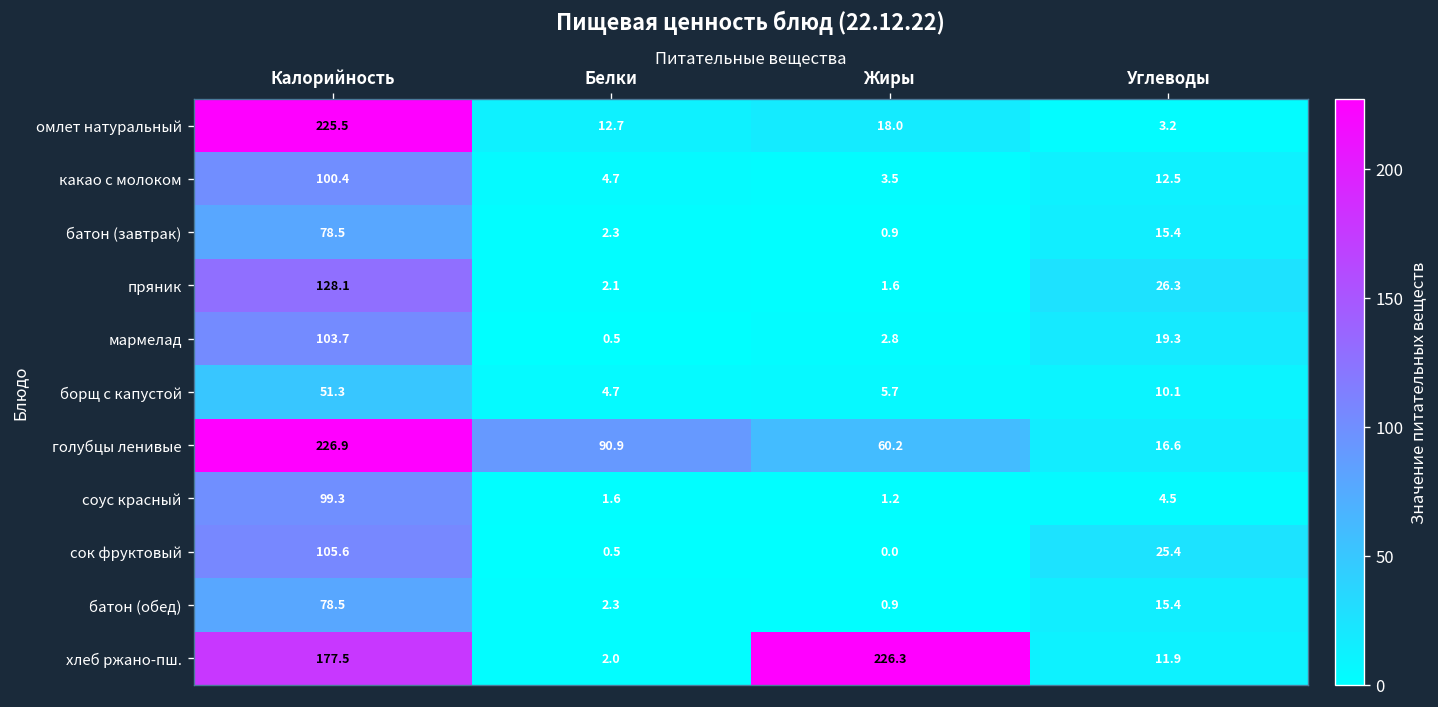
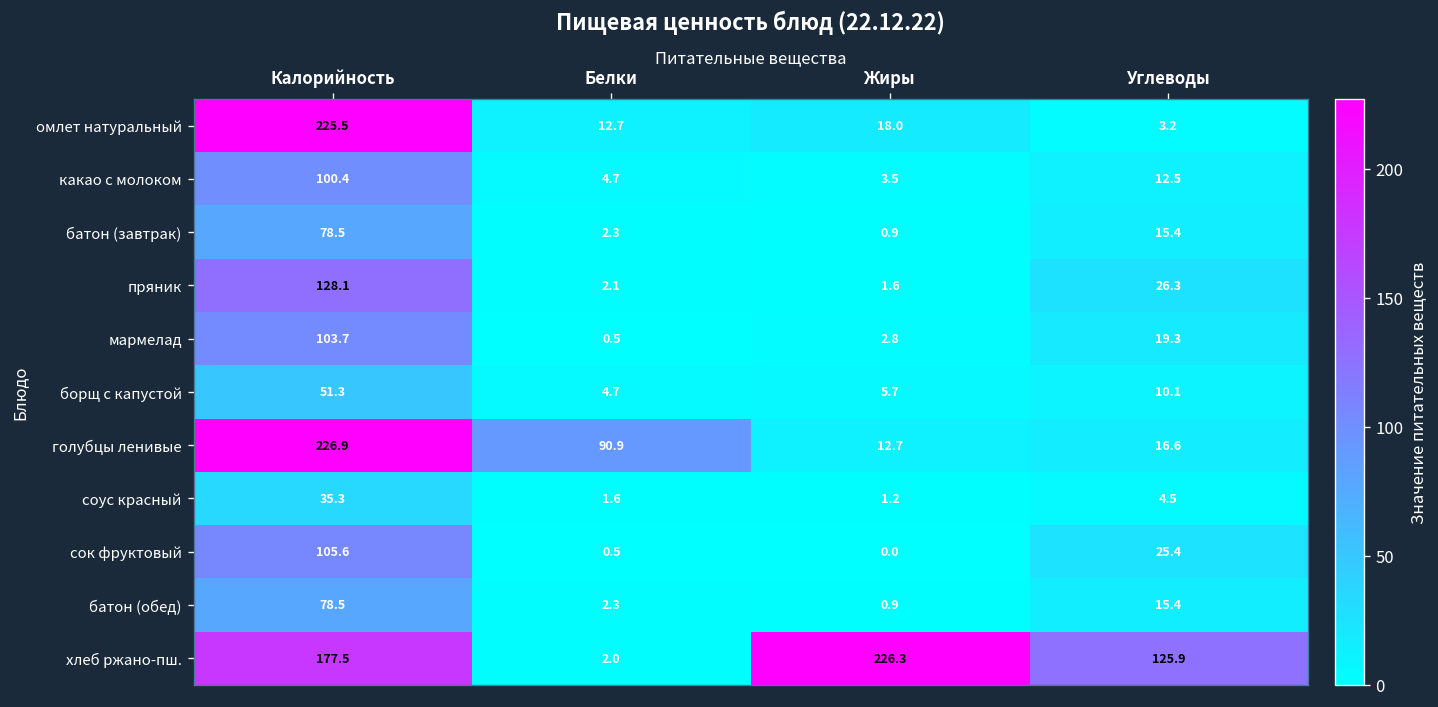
  {
    "омлет натуральный": {
      "Калорийность": 225.5,
      "Белки": 12.7,
      "Жиры": 18.0,
      "Углеводы": 3.2
    },
    "какао с молоком": {
      "Калорийность": 100.4,
      "Белки": 4.7,
      "Жиры": 3.5,
      "Углеводы": 12.5
    },
    "батон (завтрак)": {
      "Калорийность": 78.5,
      "Белки": 2.3,
      "Жиры": 0.9,
      "Углеводы": 15.4
    },
    "пряник": {
      "Калорийность": 128.1,
      "Белки": 2.1,
      "Жиры": 1.6,
      "Углеводы": 26.3
    },
    "мармелад": {
      "Калорийность": 103.7,
      "Белки": 0.5,
      "Жиры": 2.8,
      "Углеводы": 19.3
    },
    "борщ с капустой": {
      "Калорийность": 51.3,
      "Белки": 4.7,
      "Жиры": 5.7,
      "Углеводы": 10.1
    },
    "голубцы ленивые": {
      "Калорийность": 226.9,
      "Белки": 90.9,
-     "Жиры": 60.2,
+     "Жиры": 12.7,
      "Углеводы": 16.6
    },
    "соус красный": {
-     "Калорийность": 99.3,
+     "Калорийность": 35.3,
      "Белки": 1.6,
      "Жиры": 1.2,
      "Углеводы": 4.5
    },
    "сок фруктовый": {
      "Калорийность": 105.6,
      "Белки": 0.5,
      "Жиры": 0.0,
      "Углеводы": 25.4
    },
    "батон (обед)": {
      "Калорийность": 78.5,
      "Белки": 2.3,
      "Жиры": 0.9,
      "Углеводы": 15.4
    },
    "хлеб ржано-пш.": {
      "Калорийность": 177.5,
      "Белки": 2.0,
      "Жиры": 226.3,
-     "Углеводы": 11.9
+     "Углеводы": 125.9
    }
  }
